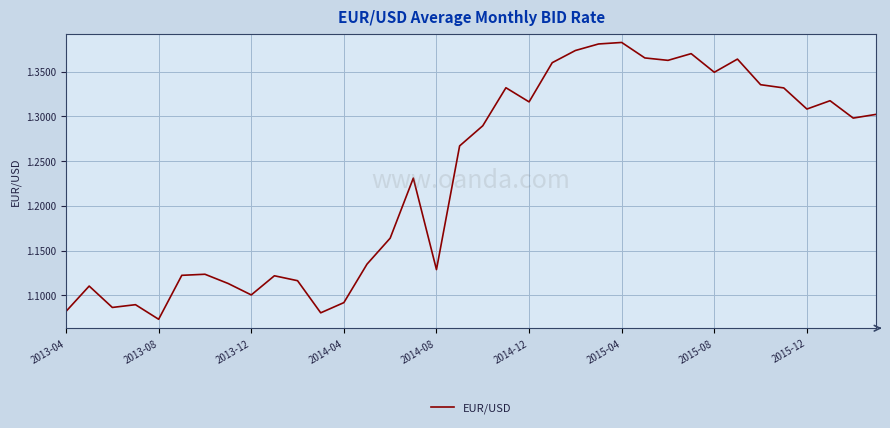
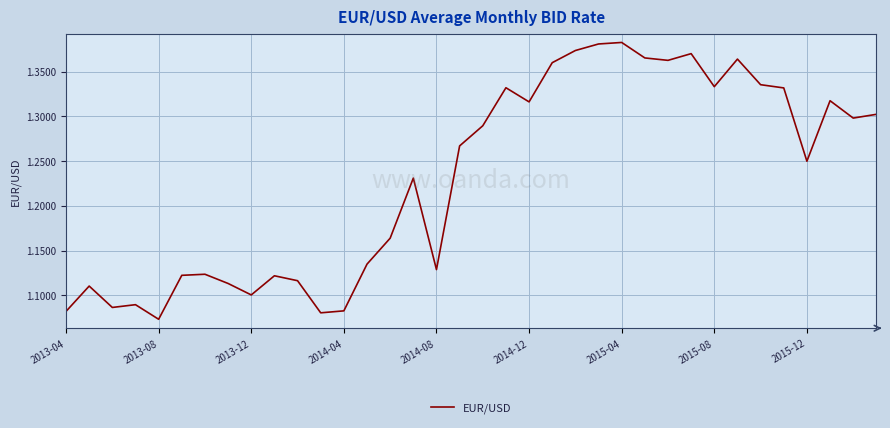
  {
    "2013-04": 1.08,
    "2013-08": 1.07,
    "2013-12": 1.10,
-   "2014-04": 1.09,
+   "2014-04": 1.08,
    "2014-08": 1.13,
    "2014-12": 1.32,
    "2015-04": 1.38,
-   "2015-08": 1.35,
-   "2015-12": 1.31
+   "2015-08": 1.33,
+   "2015-12": 1.25
  }
